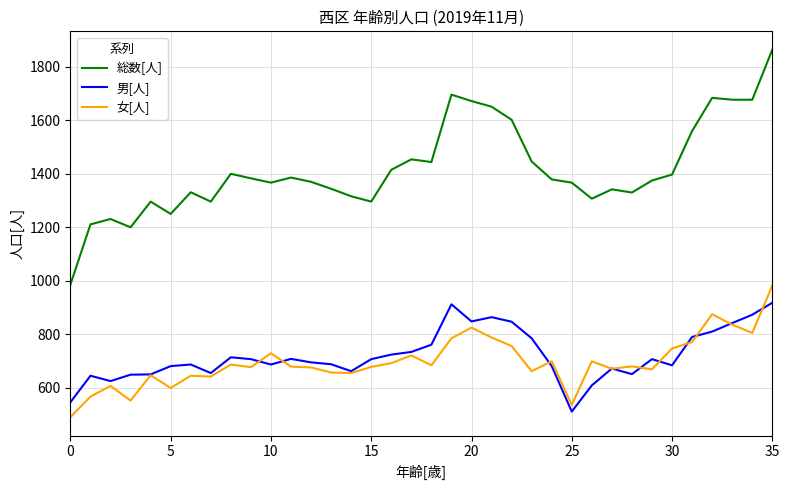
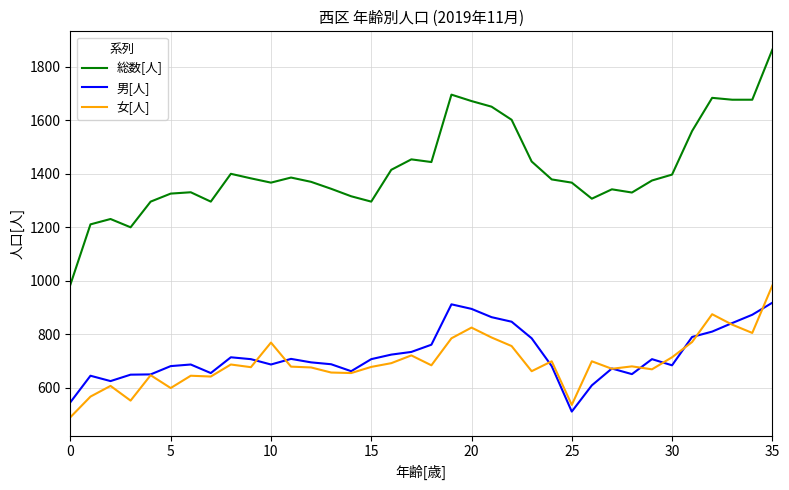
  {
    "総数[人]": {
      "0": 990,
-     "5": 1250,
+     "5": 1330,
      "10": 1370,
      "15": 1300,
      "20": 1670,
      "25": 1370,
      "30": 1400,
      "35": 1860
    },
    "男[人]": {
      "0": 550,
      "5": 680,
      "10": 690,
      "15": 710,
-     "20": 850,
+     "20": 890,
      "25": 510,
      "30": 680,
      "35": 920
    },
    "女[人]": {
      "0": 490,
      "5": 600,
-     "10": 730,
+     "10": 770,
      "15": 680,
      "20": 820,
      "25": 540,
-     "30": 750,
+     "30": 710,
      "35": 980
    }
  }
